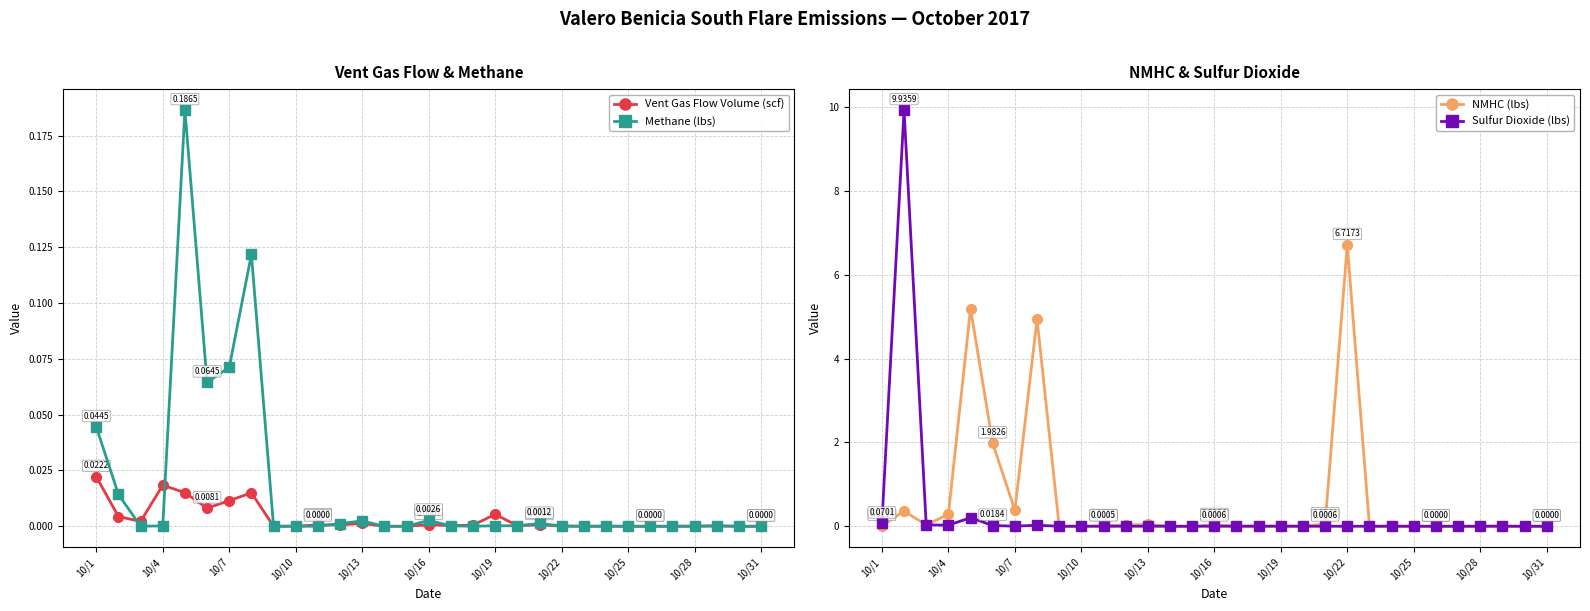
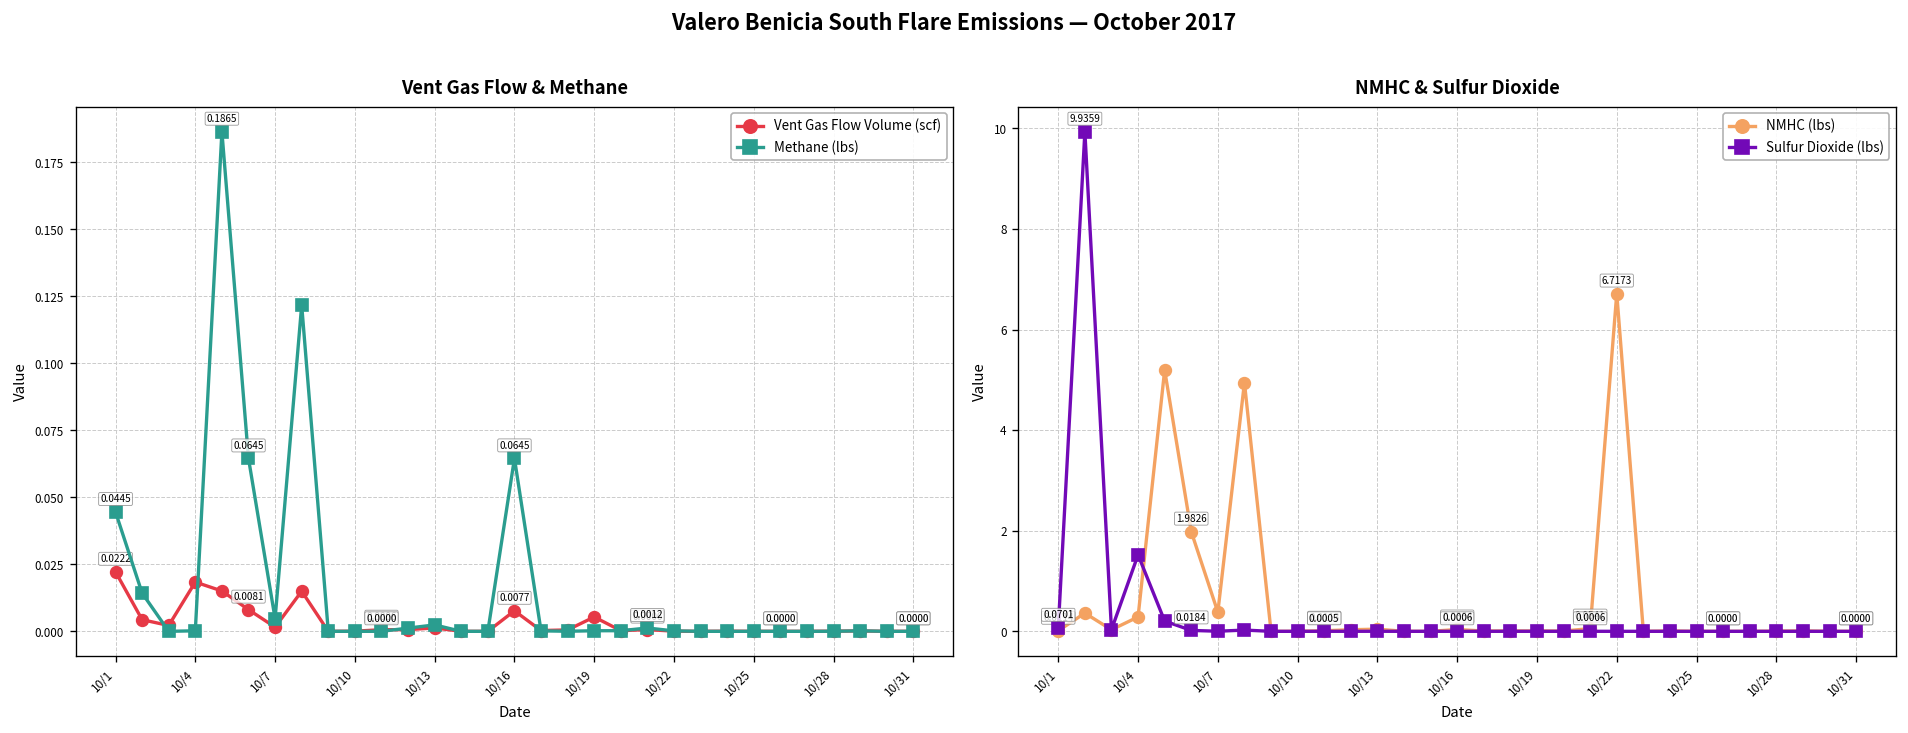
  {
    "Vent Gas Flow & Methane": {
      "Vent Gas Flow Volume (scf)": {
-       "10/7": 0.011,
-       "10/16": 0.0007
+       "10/7": 0.002,
+       "10/16": 0.0077
      },
      "Methane (lbs)": {
-       "10/7": 0.071,
-       "10/16": 0.0026
+       "10/7": 0.005,
+       "10/16": 0.0645
      }
    },
    "NMHC & Sulfur Dioxide": {
      "NMHC (lbs)": {
        "10/4": 0.3,
        "10/7": 0.4
      },
      "Sulfur Dioxide (lbs)": {
-       "10/4": 0.0,
+       "10/4": 1.5,
        "10/7": 0.0,
        "10/22": 0.0
      }
    }
  }
